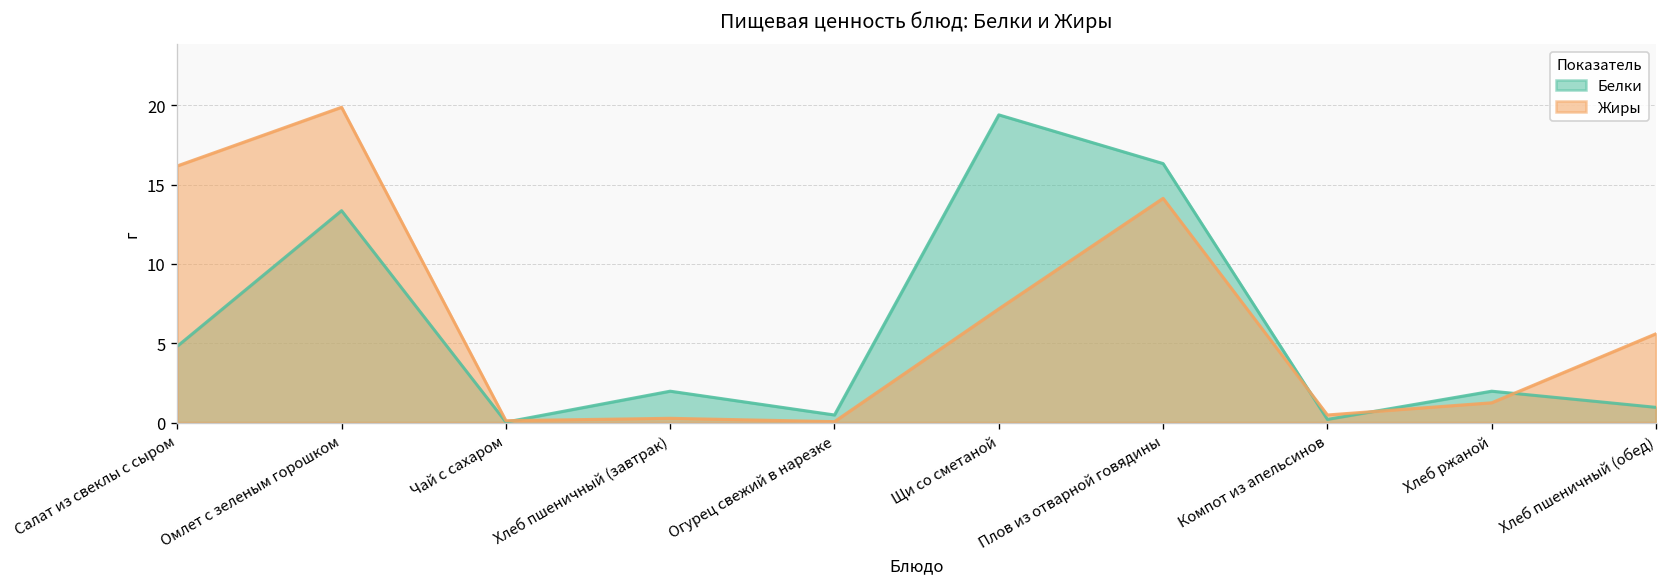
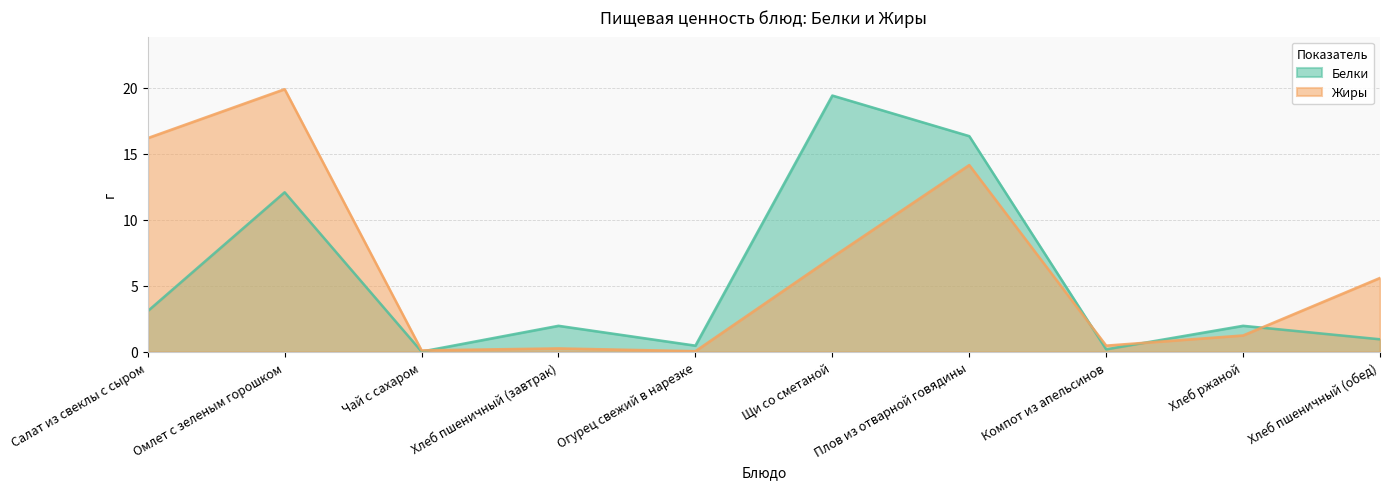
  {
    "Белки": {
-     "Салат из свеклы с сыром": 4.8,
-     "Омлет с зеленым горошком": 13.4,
+     "Салат из свеклы с сыром": 3.1,
+     "Омлет с зеленым горошком": 12.1,
      "Хлеб пшеничный (завтрак)": 2.0,
      "Огурец свежий в нарезке": 0.5,
      "Щи со сметаной": 19.4,
      "Плов из отварной говядины": 16.3,
      "Компот из апельсинов": 0.2,
      "Хлеб ржаной": 2.0,
      "Хлеб пшеничный (обед)": 1.0
    },
    "Жиры": {
      "Салат из свеклы с сыром": 16.2,
      "Омлет с зеленым горошком": 19.9,
      "Хлеб пшеничный (завтрак)": 0.3,
      "Огурец свежий в нарезке": 0.1,
      "Щи со сметаной": 7.2,
      "Плов из отварной говядины": 14.1,
      "Компот из апельсинов": 0.5,
      "Хлеб ржаной": 1.3,
      "Хлеб пшеничный (обед)": 5.6
    }
  }
